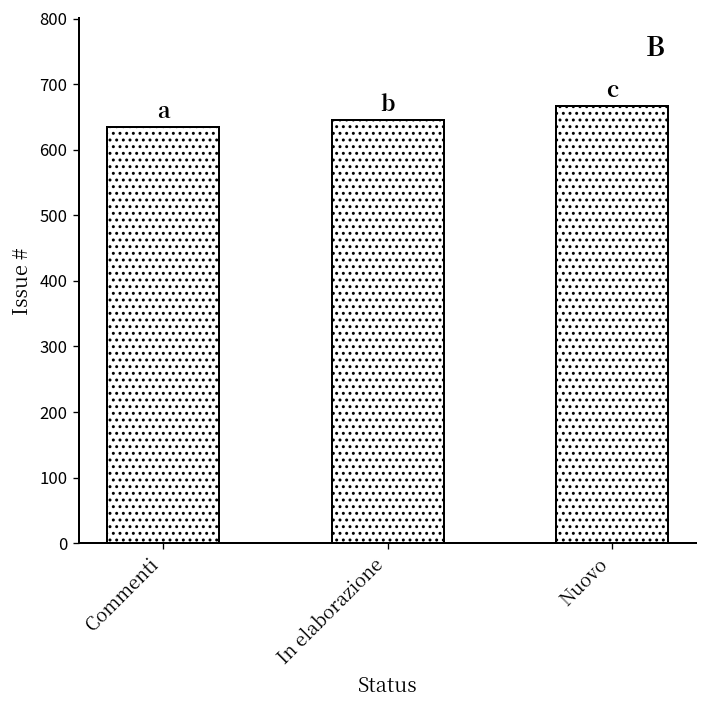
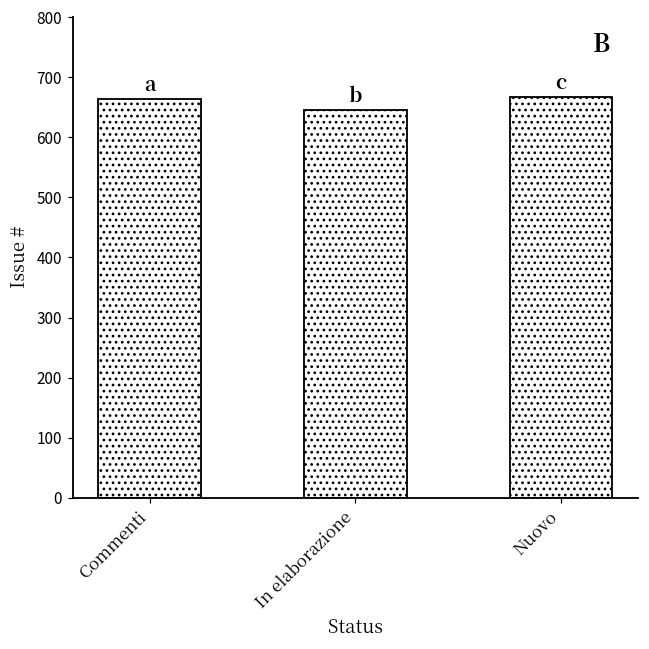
  {
-   "Commenti": 640,
+   "Commenti": 660,
    "In elaborazione": 650,
    "Nuovo": 670
  }
